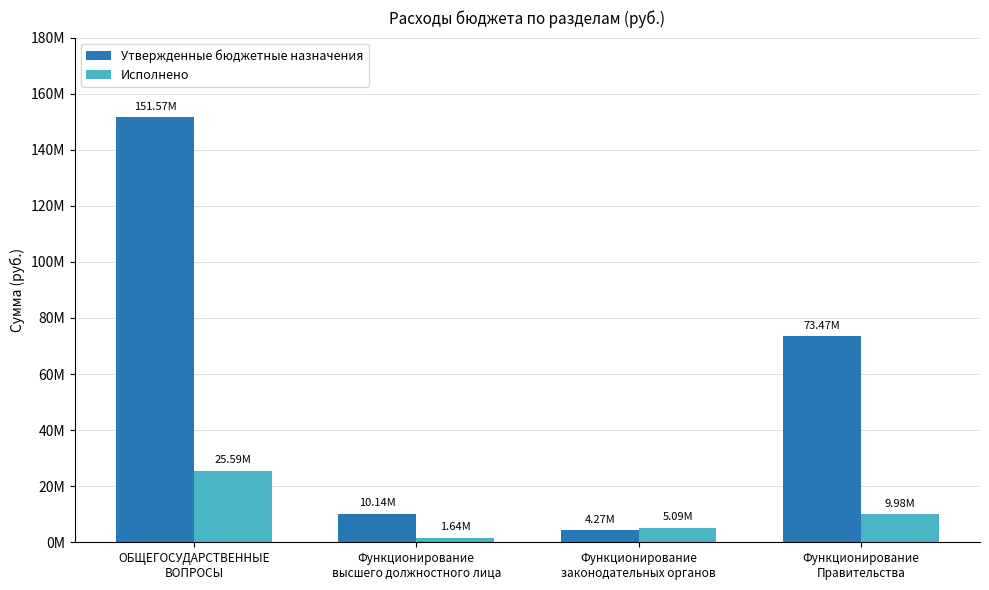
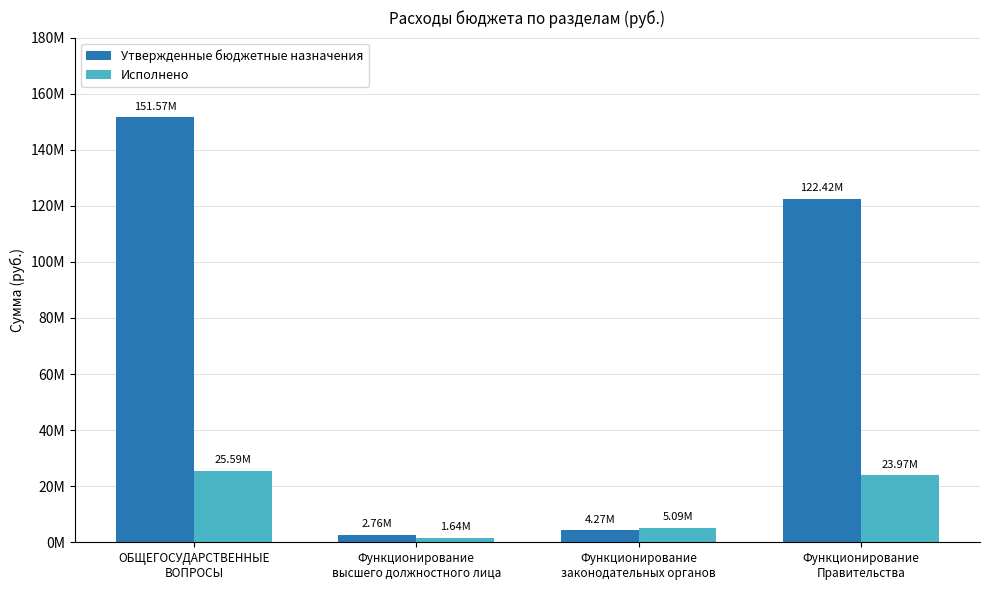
  {
    "Утвержденные бюджетные назначения": {
      "ОБЩЕГОСУДАРСТВЕННЫЕ ВОПРОСЫ": "151.57M",
-     "Функционирование высшего должностного лица": "10.14M",
+     "Функционирование высшего должностного лица": "2.76M",
      "Функционирование законодательных органов": "4.27M",
-     "Функционирование Правительства": "73.47M"
+     "Функционирование Правительства": "122.42M"
    },
    "Исполнено": {
      "ОБЩЕГОСУДАРСТВЕННЫЕ ВОПРОСЫ": "25.59M",
      "Функционирование высшего должностного лица": "1.64M",
      "Функционирование законодательных органов": "5.09M",
-     "Функционирование Правительства": "9.98M"
+     "Функционирование Правительства": "23.97M"
    }
  }
